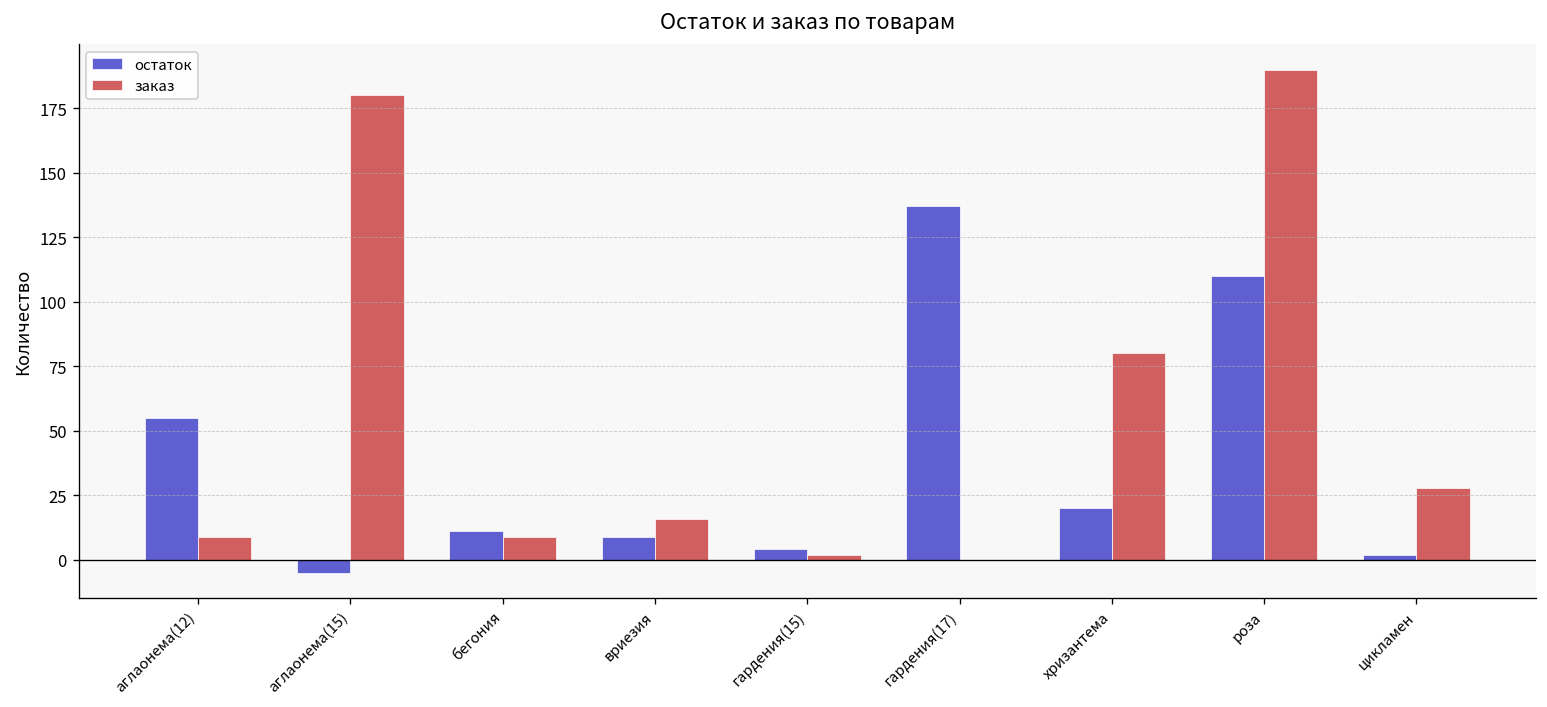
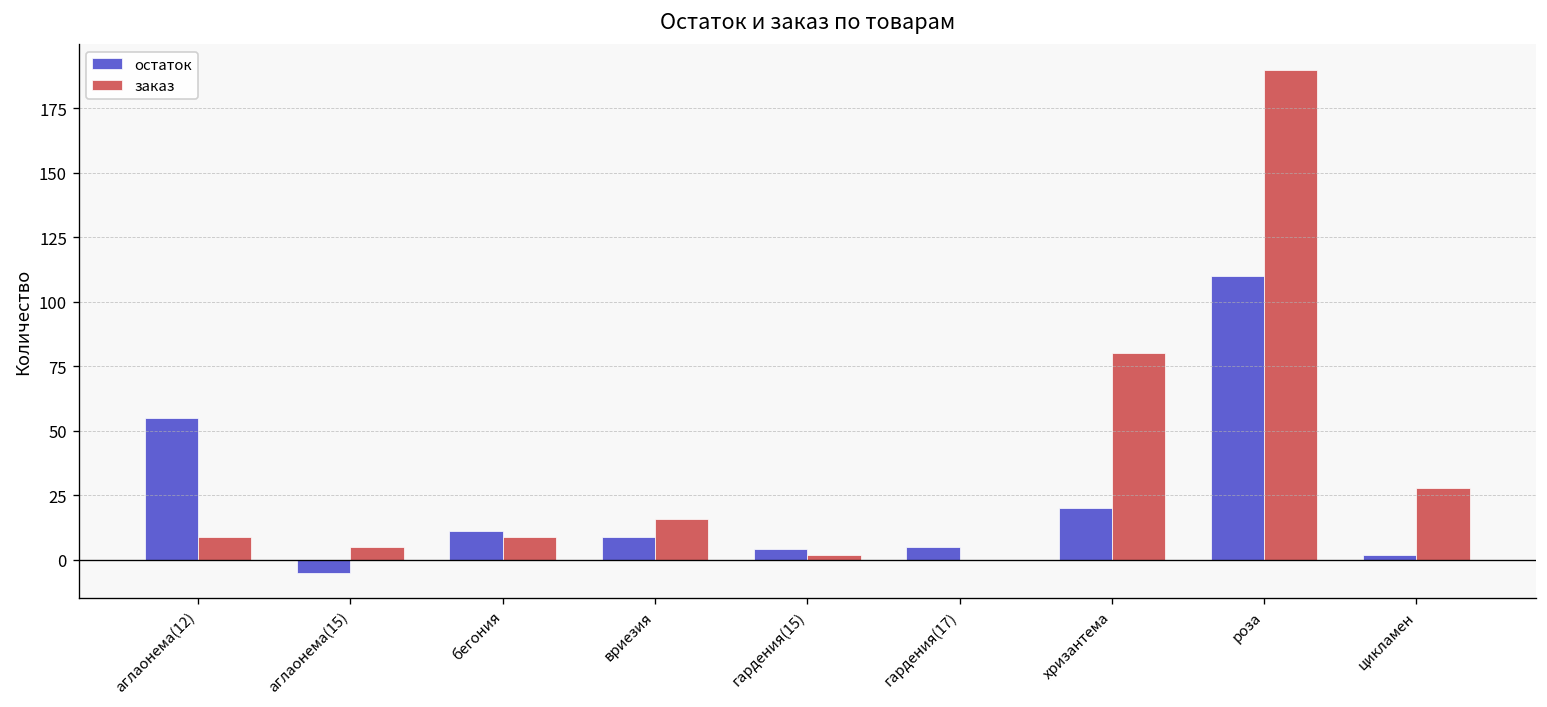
  {
    "остаток": {
      "аглаонема(12)": 55,
      "аглаонема(15)": -5,
      "бегония": 11,
      "вриезия": 9,
      "гардения(15)": 4,
-     "гардения(17)": 137,
+     "гардения(17)": 5,
      "хризантема": 20,
      "роза": 110,
      "цикламен": 2
    },
    "заказ": {
      "аглаонема(12)": 9,
-     "аглаонема(15)": 180,
+     "аглаонема(15)": 5,
      "бегония": 9,
      "вриезия": 16,
      "гардения(15)": 2,
      "гардения(17)": 0,
      "хризантема": 80,
      "роза": 190,
      "цикламен": 28
    }
  }
